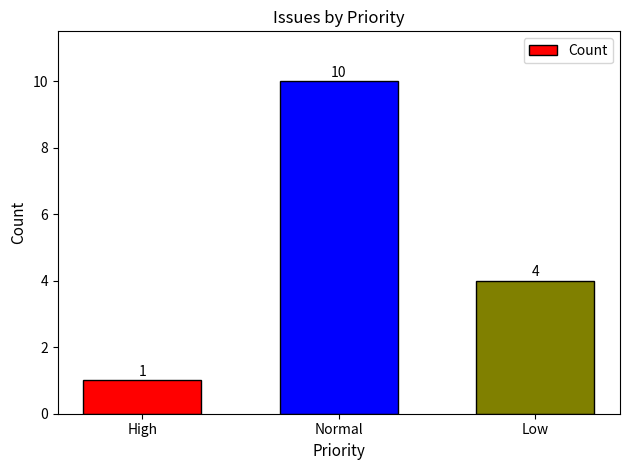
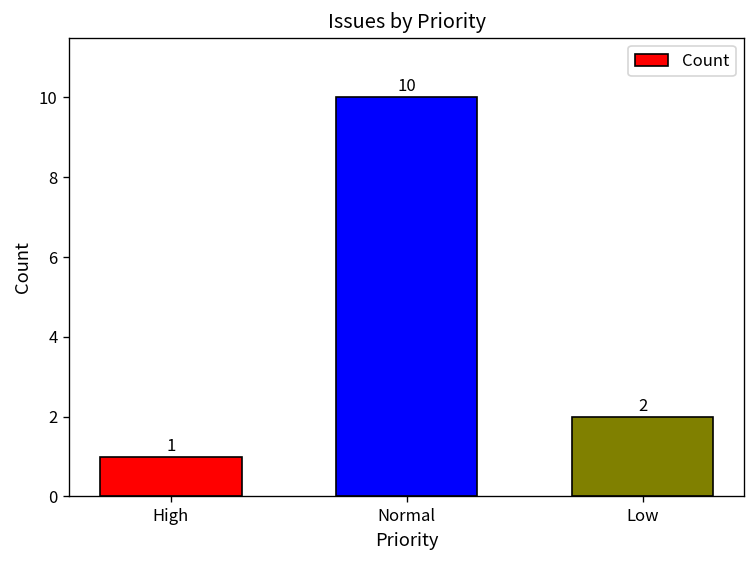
  {
    "High": 1,
    "Normal": 10,
-   "Low": 4
+   "Low": 2
  }
